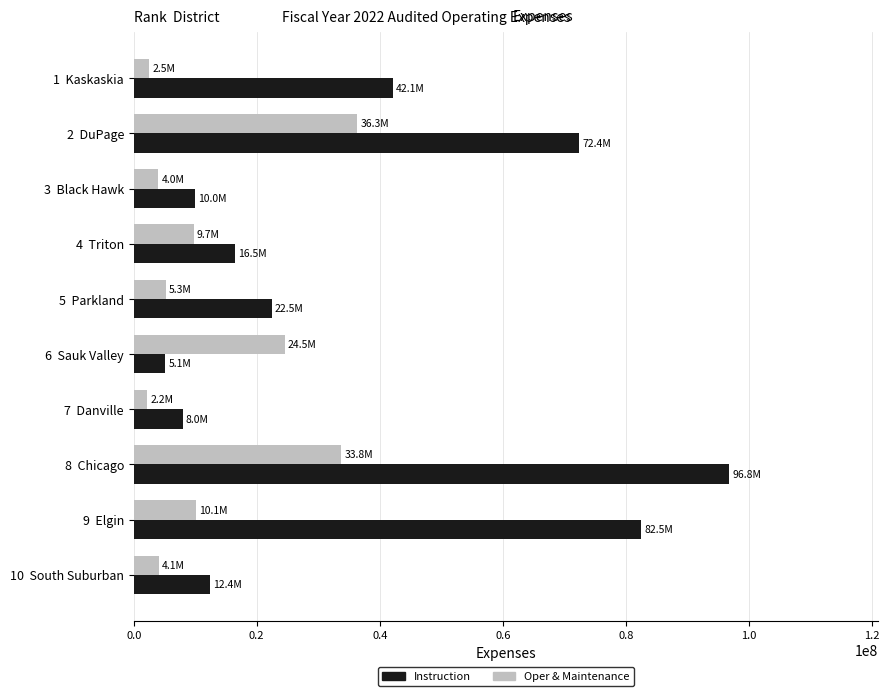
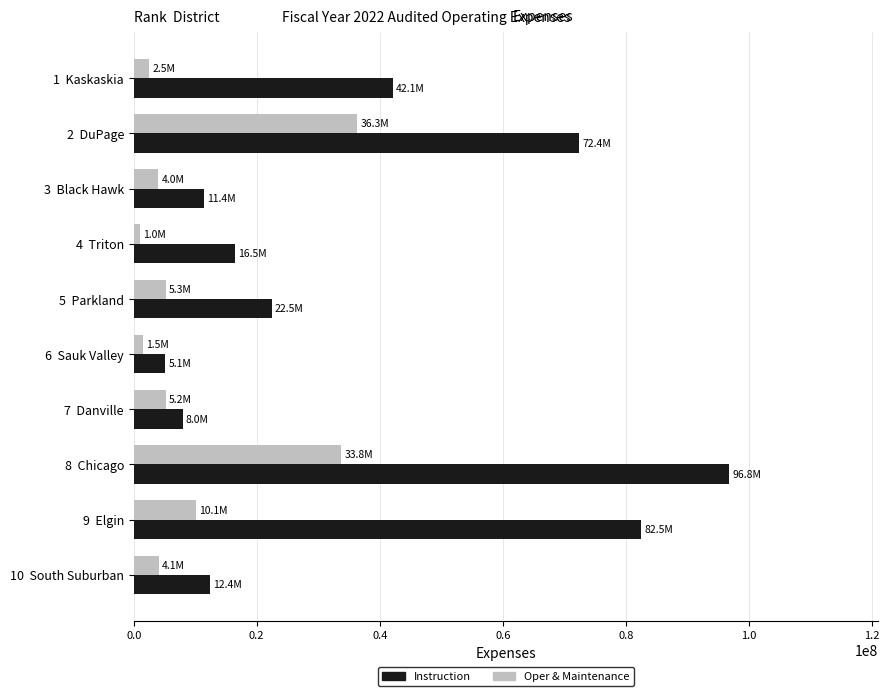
  {
    "Instruction": {
      "1 Kaskaskia": "42.1M",
      "2 DuPage": "72.4M",
-     "3 Black Hawk": "10.0M",
+     "3 Black Hawk": "11.4M",
      "4 Triton": "16.5M",
      "5 Parkland": "22.5M",
      "6 Sauk Valley": "5.1M",
      "7 Danville": "8.0M",
      "8 Chicago": "96.8M",
      "9 Elgin": "82.5M",
      "10 South Suburban": "12.4M"
    },
    "Oper & Maintenance": {
      "1 Kaskaskia": "2.5M",
      "2 DuPage": "36.3M",
      "3 Black Hawk": "4.0M",
-     "4 Triton": "9.7M",
+     "4 Triton": "1.0M",
      "5 Parkland": "5.3M",
-     "6 Sauk Valley": "24.5M",
-     "7 Danville": "2.2M",
+     "6 Sauk Valley": "1.5M",
+     "7 Danville": "5.2M",
      "8 Chicago": "33.8M",
      "9 Elgin": "10.1M",
      "10 South Suburban": "4.1M"
    }
  }
